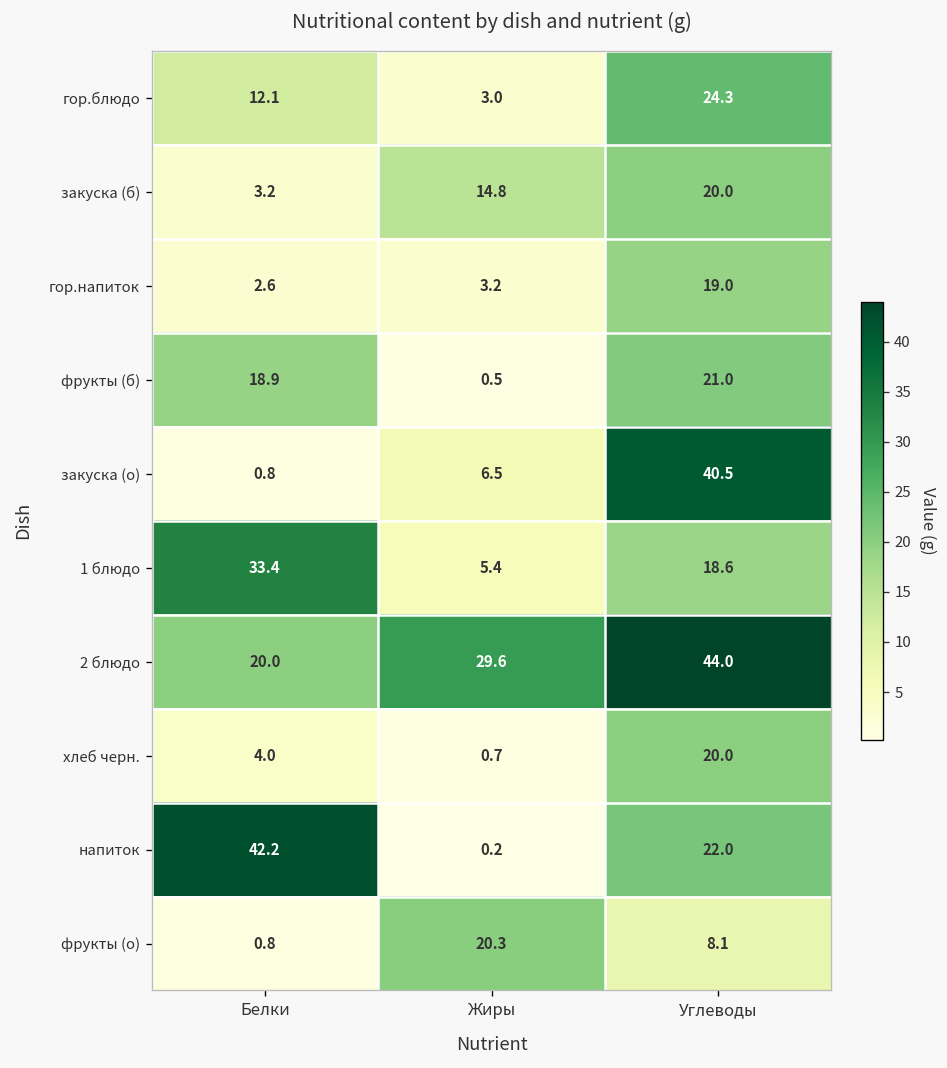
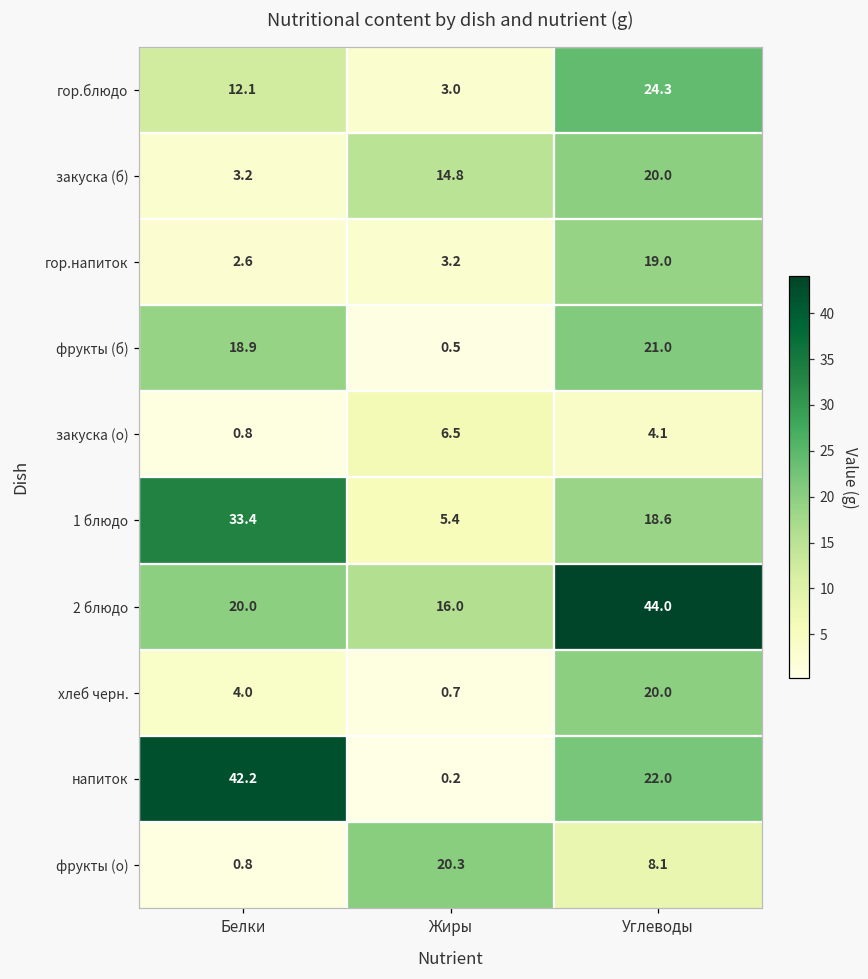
  {
    "гор.блюдо": {
      "Белки": 12.1,
      "Жиры": 3.0,
      "Углеводы": 24.3
    },
    "закуска (б)": {
      "Белки": 3.2,
      "Жиры": 14.8,
      "Углеводы": 20.0
    },
    "гор.напиток": {
      "Белки": 2.6,
      "Жиры": 3.2,
      "Углеводы": 19.0
    },
    "фрукты (б)": {
      "Белки": 18.9,
      "Жиры": 0.5,
      "Углеводы": 21.0
    },
    "закуска (о)": {
      "Белки": 0.8,
      "Жиры": 6.5,
-     "Углеводы": 40.5
+     "Углеводы": 4.1
    },
    "1 блюдо": {
      "Белки": 33.4,
      "Жиры": 5.4,
      "Углеводы": 18.6
    },
    "2 блюдо": {
      "Белки": 20.0,
-     "Жиры": 29.6,
+     "Жиры": 16.0,
      "Углеводы": 44.0
    },
    "хлеб черн.": {
      "Белки": 4.0,
      "Жиры": 0.7,
      "Углеводы": 20.0
    },
    "напиток": {
      "Белки": 42.2,
      "Жиры": 0.2,
      "Углеводы": 22.0
    },
    "фрукты (о)": {
      "Белки": 0.8,
      "Жиры": 20.3,
      "Углеводы": 8.1
    }
  }
